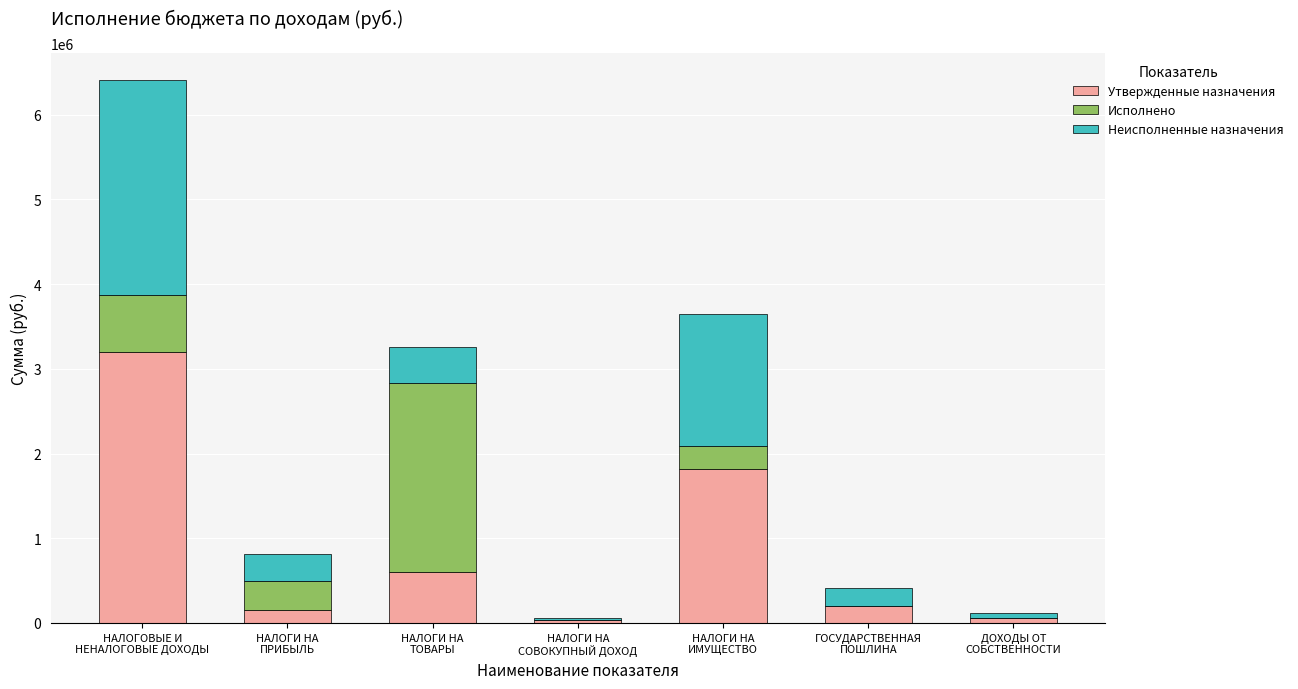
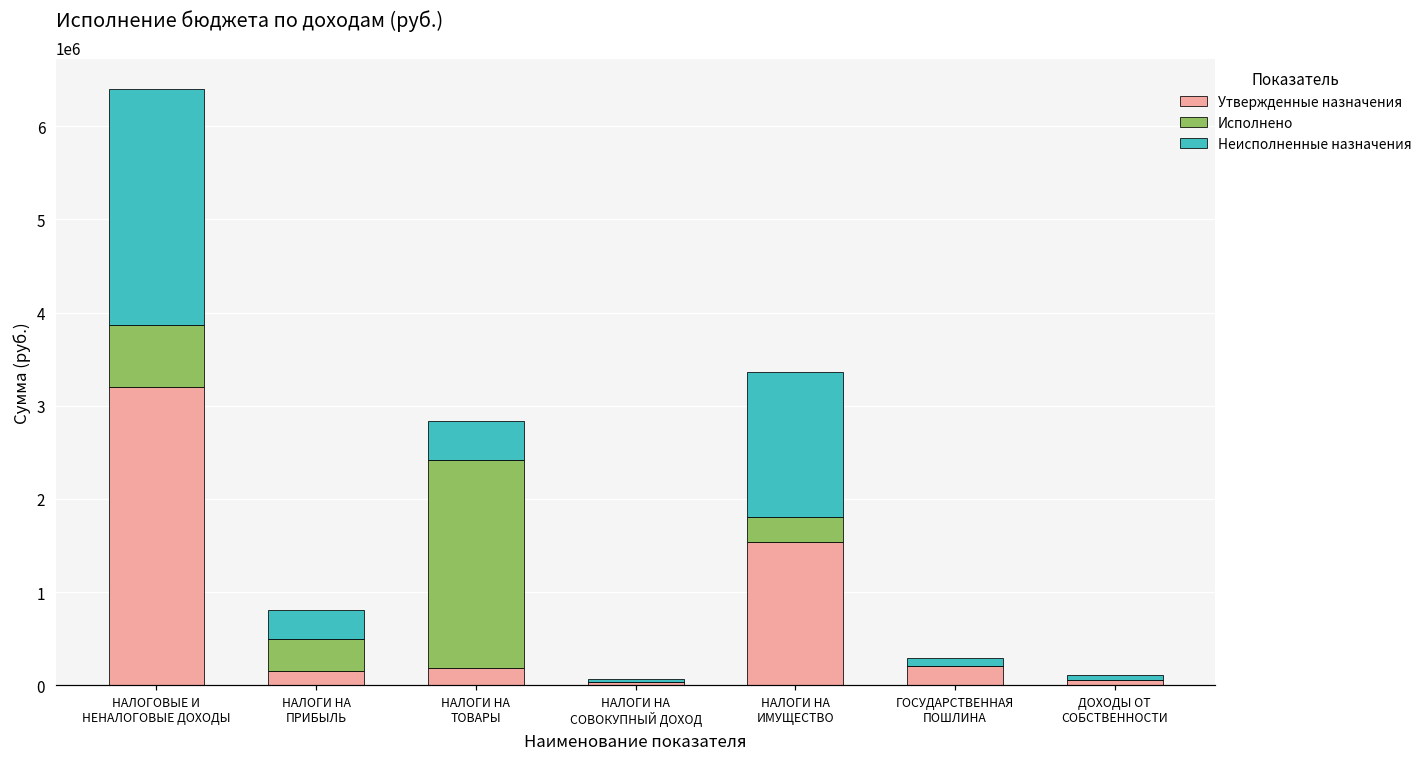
  {
    "Утвержденные назначения": {
      "НАЛОГОВЫЕ И НЕНАЛОГОВЫЕ ДОХОДЫ": 3200000,
      "НАЛОГИ НА ПРИБЫЛЬ": 200000,
-     "НАЛОГИ НА ТОВАРЫ": 600000,
+     "НАЛОГИ НА ТОВАРЫ": 200000,
      "НАЛОГИ НА СОВОКУПНЫЙ ДОХОД": 0,
-     "НАЛОГИ НА ИМУЩЕСТВО": 1800000,
+     "НАЛОГИ НА ИМУЩЕСТВО": 1500000,
      "ГОСУДАРСТВЕННАЯ ПОШЛИНА": 200000,
      "ДОХОДЫ ОТ СОБСТВЕННОСТИ": 100000
    },
    "Исполнено": {
      "НАЛОГОВЫЕ И НЕНАЛОГОВЫЕ ДОХОДЫ": 700000,
      "НАЛОГИ НА ПРИБЫЛЬ": 300000,
      "НАЛОГИ НА ТОВАРЫ": 2200000,
      "НАЛОГИ НА ИМУЩЕСТВО": 300000,
      "ГОСУДАРСТВЕННАЯ ПОШЛИНА": 0,
      "ДОХОДЫ ОТ СОБСТВЕННОСТИ": 0
    },
    "Неисполненные назначения": {
      "НАЛОГОВЫЕ И НЕНАЛОГОВЫЕ ДОХОДЫ": 2500000,
      "НАЛОГИ НА ПРИБЫЛЬ": 300000,
      "НАЛОГИ НА ТОВАРЫ": 400000,
      "НАЛОГИ НА СОВОКУПНЫЙ ДОХОД": 0,
      "НАЛОГИ НА ИМУЩЕСТВО": 1600000,
-     "ГОСУДАРСТВЕННАЯ ПОШЛИНА": 200000,
+     "ГОСУДАРСТВЕННАЯ ПОШЛИНА": 100000,
      "ДОХОДЫ ОТ СОБСТВЕННОСТИ": 100000
    }
  }
